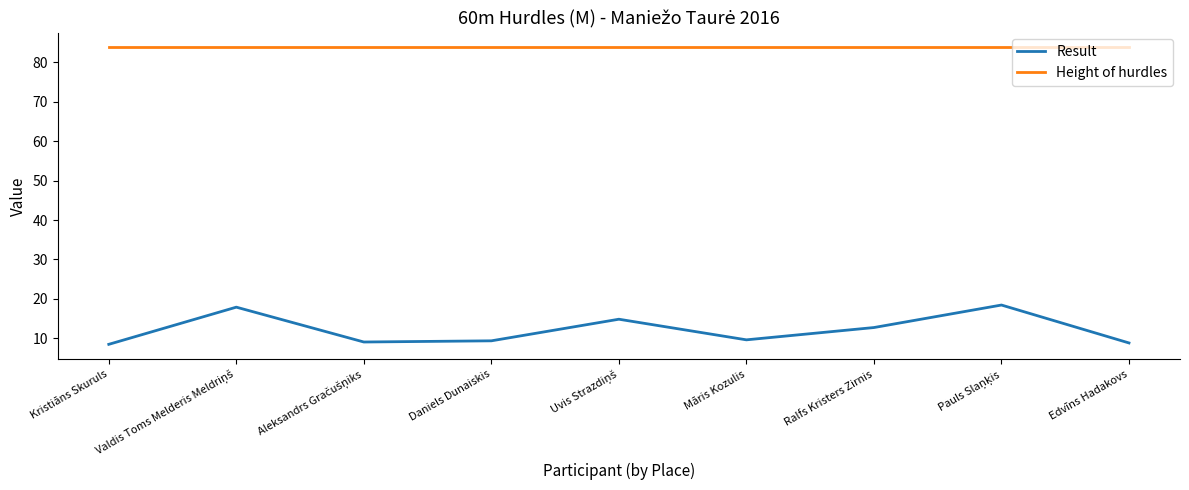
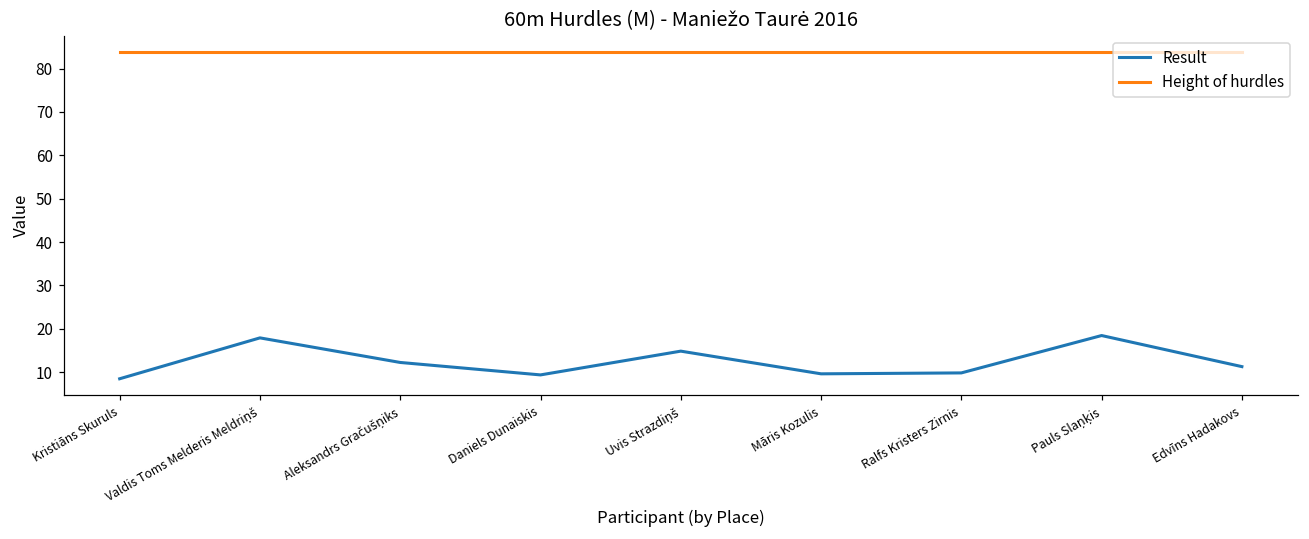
  {
    "Result": {
      "Kristiāns Skuruls": 8,
      "Valdis Toms Melderis Meldriņš": 18,
-     "Aleksandrs Gračušņiks": 9,
+     "Aleksandrs Gračušņiks": 12,
      "Daniels Dunaiskis": 9,
      "Uvis Strazdiņš": 15,
      "Māris Kozulis": 10,
-     "Ralfs Kristers Zirnis": 13,
+     "Ralfs Kristers Zirnis": 10,
      "Pauls Slaņķis": 18,
-     "Edvīns Hadakovs": 9
+     "Edvīns Hadakovs": 11
    },
    "Height of hurdles": {
      "Kristiāns Skuruls": 84,
      "Valdis Toms Melderis Meldriņš": 84,
      "Aleksandrs Gračušņiks": 84,
      "Daniels Dunaiskis": 84,
      "Uvis Strazdiņš": 84,
      "Māris Kozulis": 84,
      "Ralfs Kristers Zirnis": 84,
      "Pauls Slaņķis": 84
    }
  }
